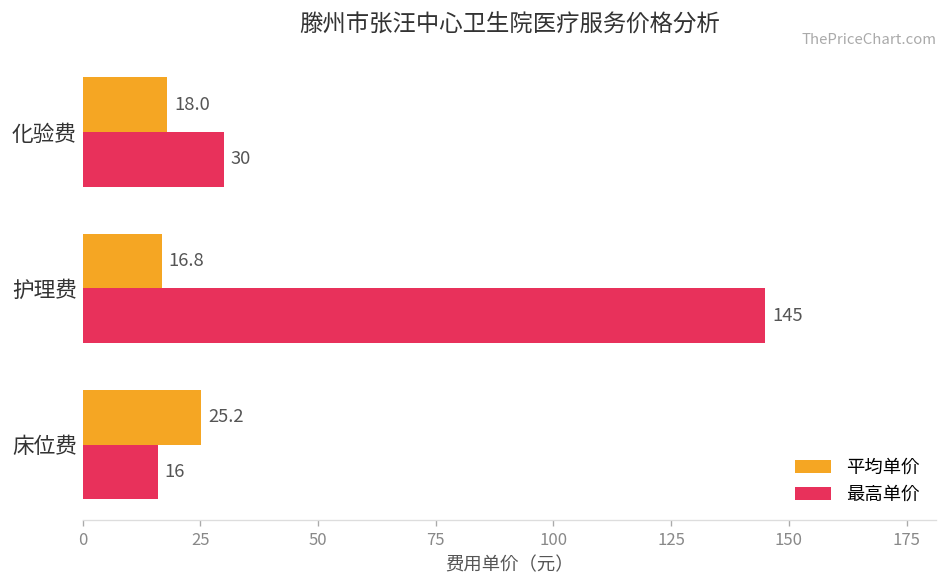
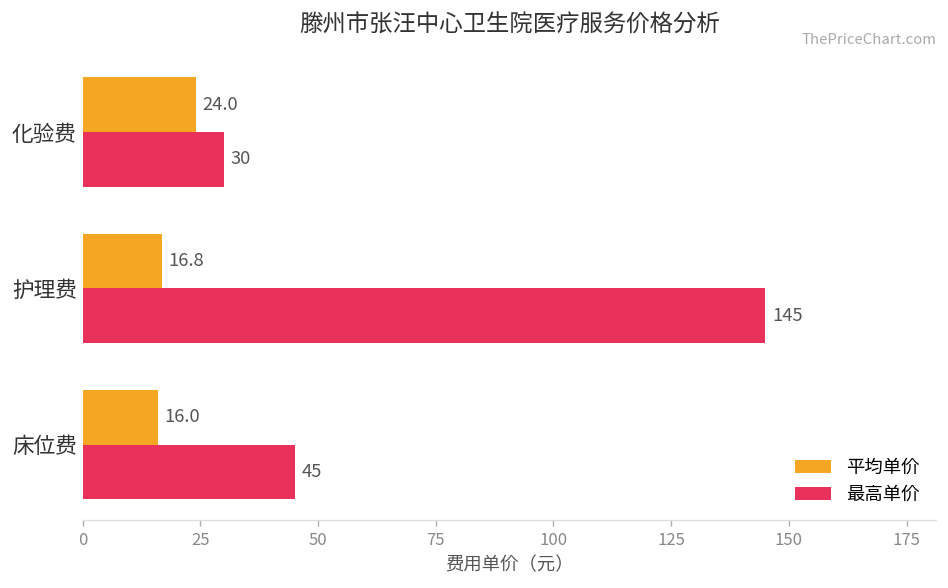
  {
    "平均单价": {
-     "化验费": 18.0,
+     "化验费": 24.0,
      "护理费": 16.8,
-     "床位费": 25.2
+     "床位费": 16.0
    },
    "最高单价": {
      "化验费": 30,
      "护理费": 145,
-     "床位费": 16
+     "床位费": 45
    }
  }
